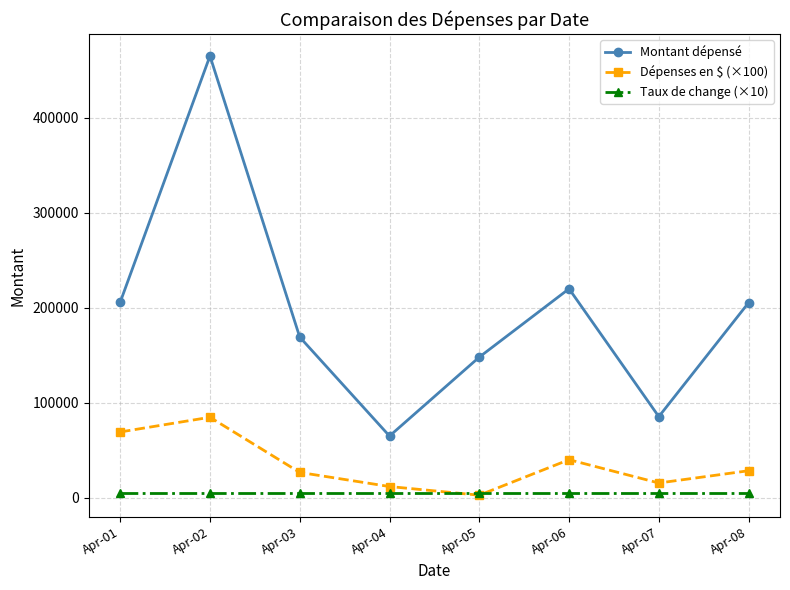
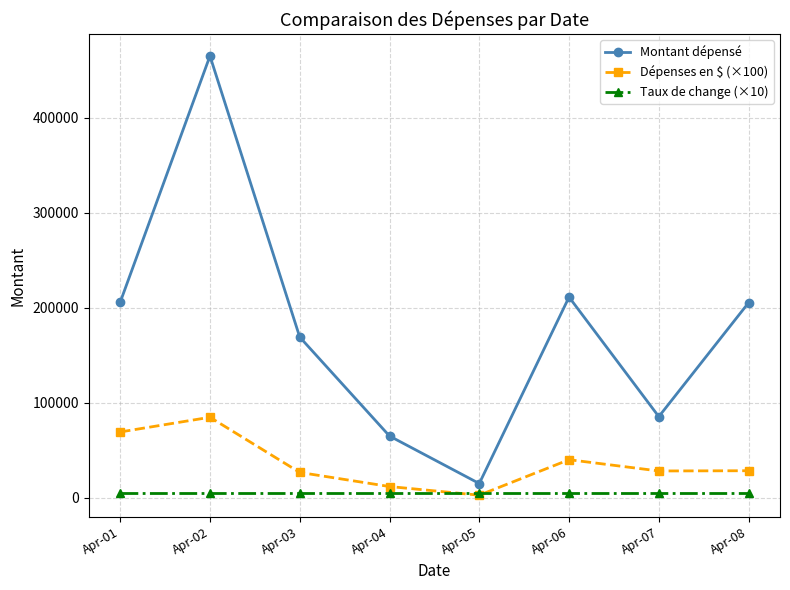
  {
    "Montant dépensé": {
      "Apr-01": 210000,
      "Apr-02": 470000,
      "Apr-03": 170000,
      "Apr-04": 70000,
-     "Apr-05": 150000,
-     "Apr-06": 220000,
+     "Apr-05": 20000,
+     "Apr-06": 210000,
      "Apr-07": 90000,
      "Apr-08": 210000
    },
    "Dépenses en $ (×100)": {
      "Apr-01": 70000,
      "Apr-02": 80000,
      "Apr-03": 30000,
      "Apr-04": 10000,
      "Apr-05": 0,
      "Apr-06": 40000,
-     "Apr-07": 20000,
+     "Apr-07": 30000,
      "Apr-08": 30000
    },
    "Taux de change (×10)": {
      "Apr-01": 10000,
      "Apr-02": 10000,
      "Apr-03": 10000,
      "Apr-04": 10000,
      "Apr-05": 10000,
      "Apr-06": 10000,
      "Apr-07": 10000,
      "Apr-08": 10000
    }
  }
